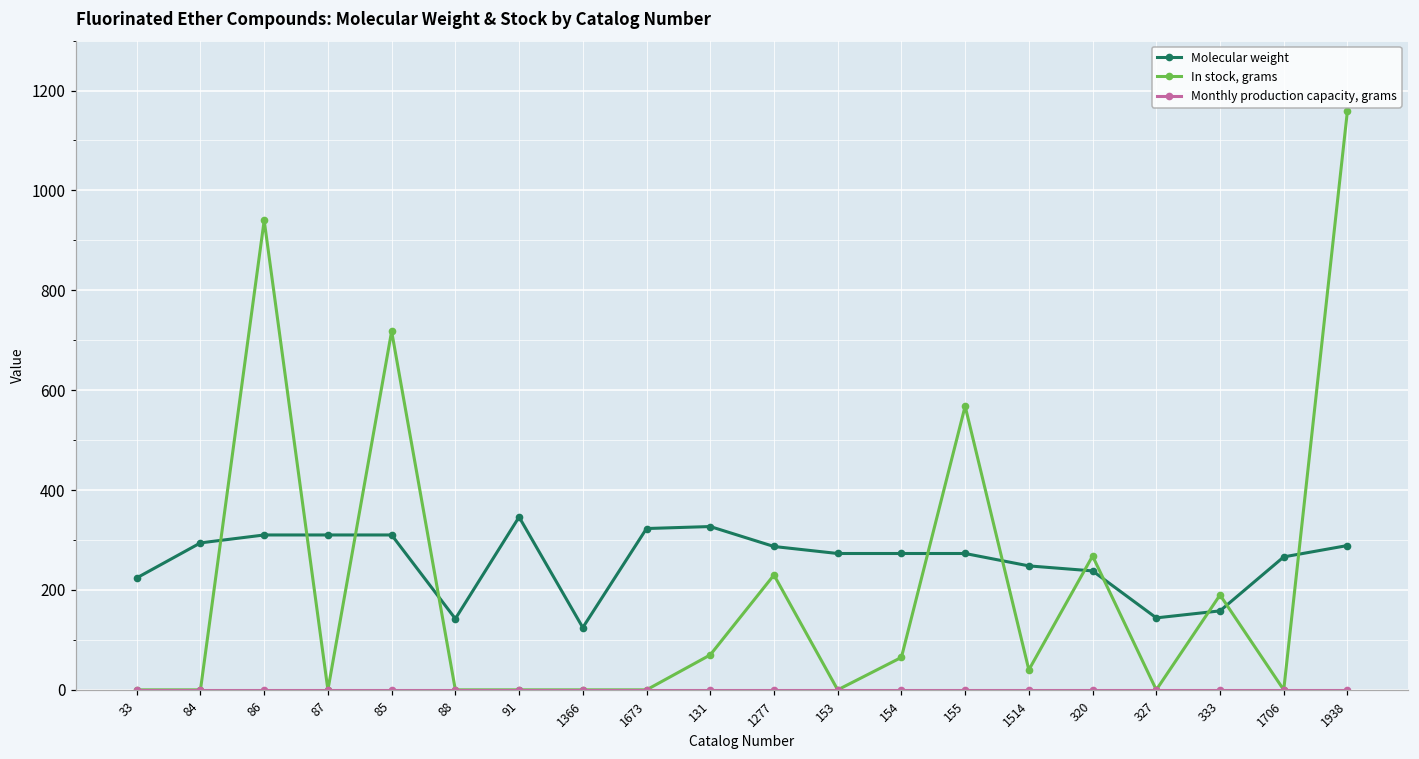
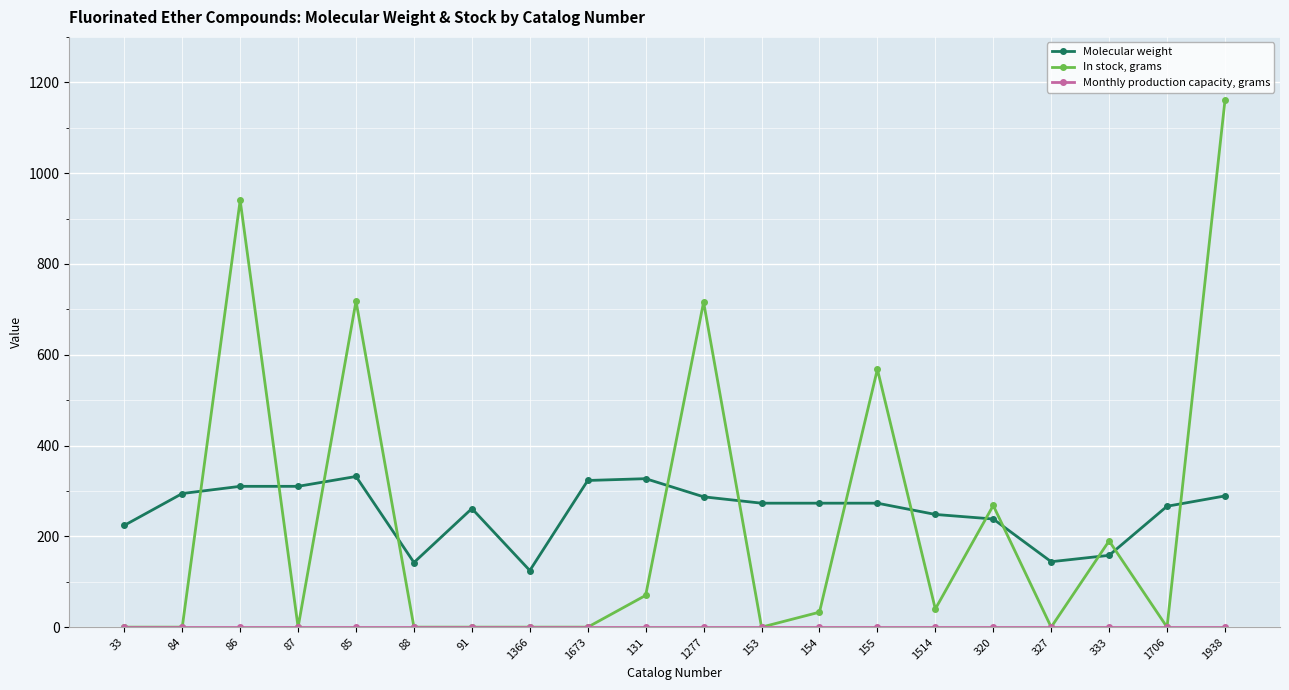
  {
    "Molecular weight": {
      "33": 220,
      "84": 290,
      "86": 310,
      "87": 310,
-     "85": 310,
+     "85": 330,
      "88": 140,
-     "91": 350,
+     "91": 260,
      "1366": 120,
      "1673": 320,
      "131": 330,
      "1277": 290,
      "153": 270,
      "154": 270,
      "155": 270,
      "1514": 250,
      "320": 240,
      "327": 140,
      "333": 160,
      "1706": 270,
      "1938": 290
    },
    "In stock, grams": {
      "86": 940,
      "85": 720,
      "131": 70,
-     "1277": 230,
-     "154": 70,
+     "1277": 720,
+     "154": 30,
      "155": 570,
      "1514": 40,
      "320": 270,
      "333": 190,
      "1938": 1160
    },
    "Monthly production capacity, grams": {
      "86": 0,
      "85": 0,
      "131": 0,
      "1277": 0,
      "154": 0,
      "155": 0,
      "1514": 0,
      "320": 0,
      "333": 0,
      "1938": 0
    }
  }
